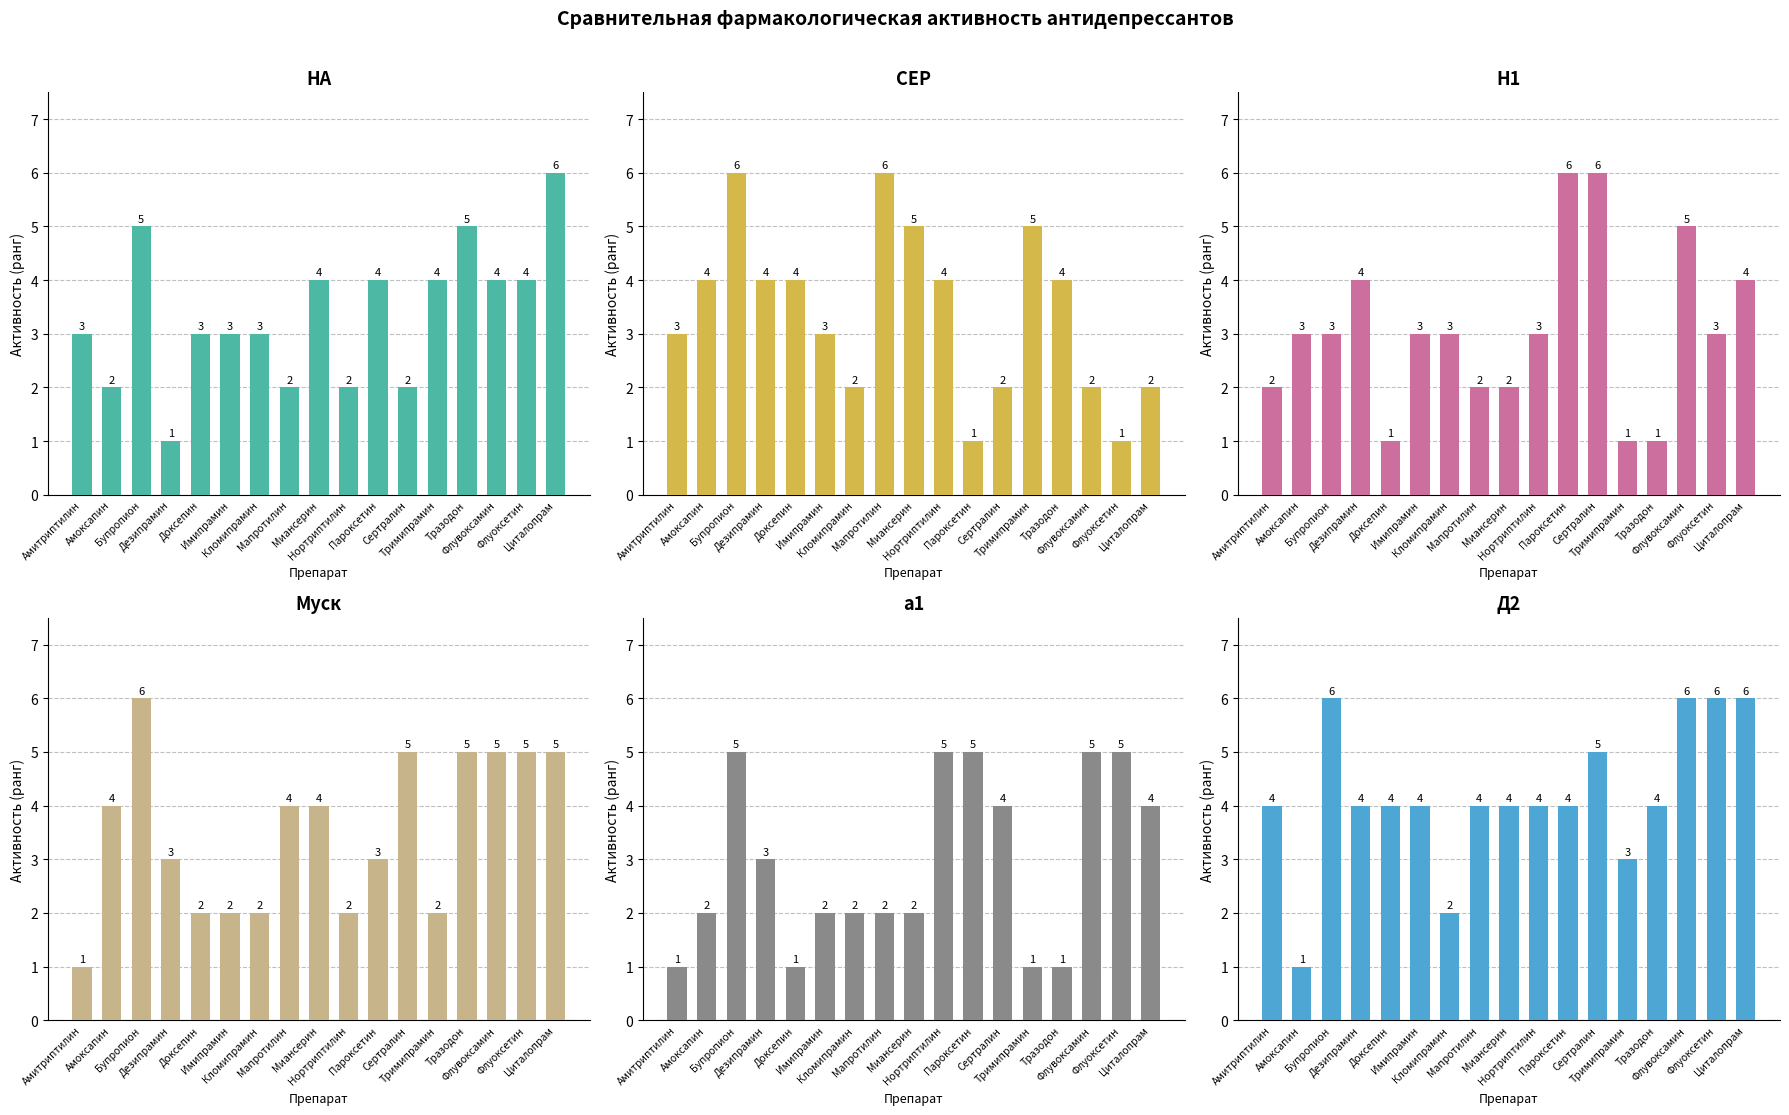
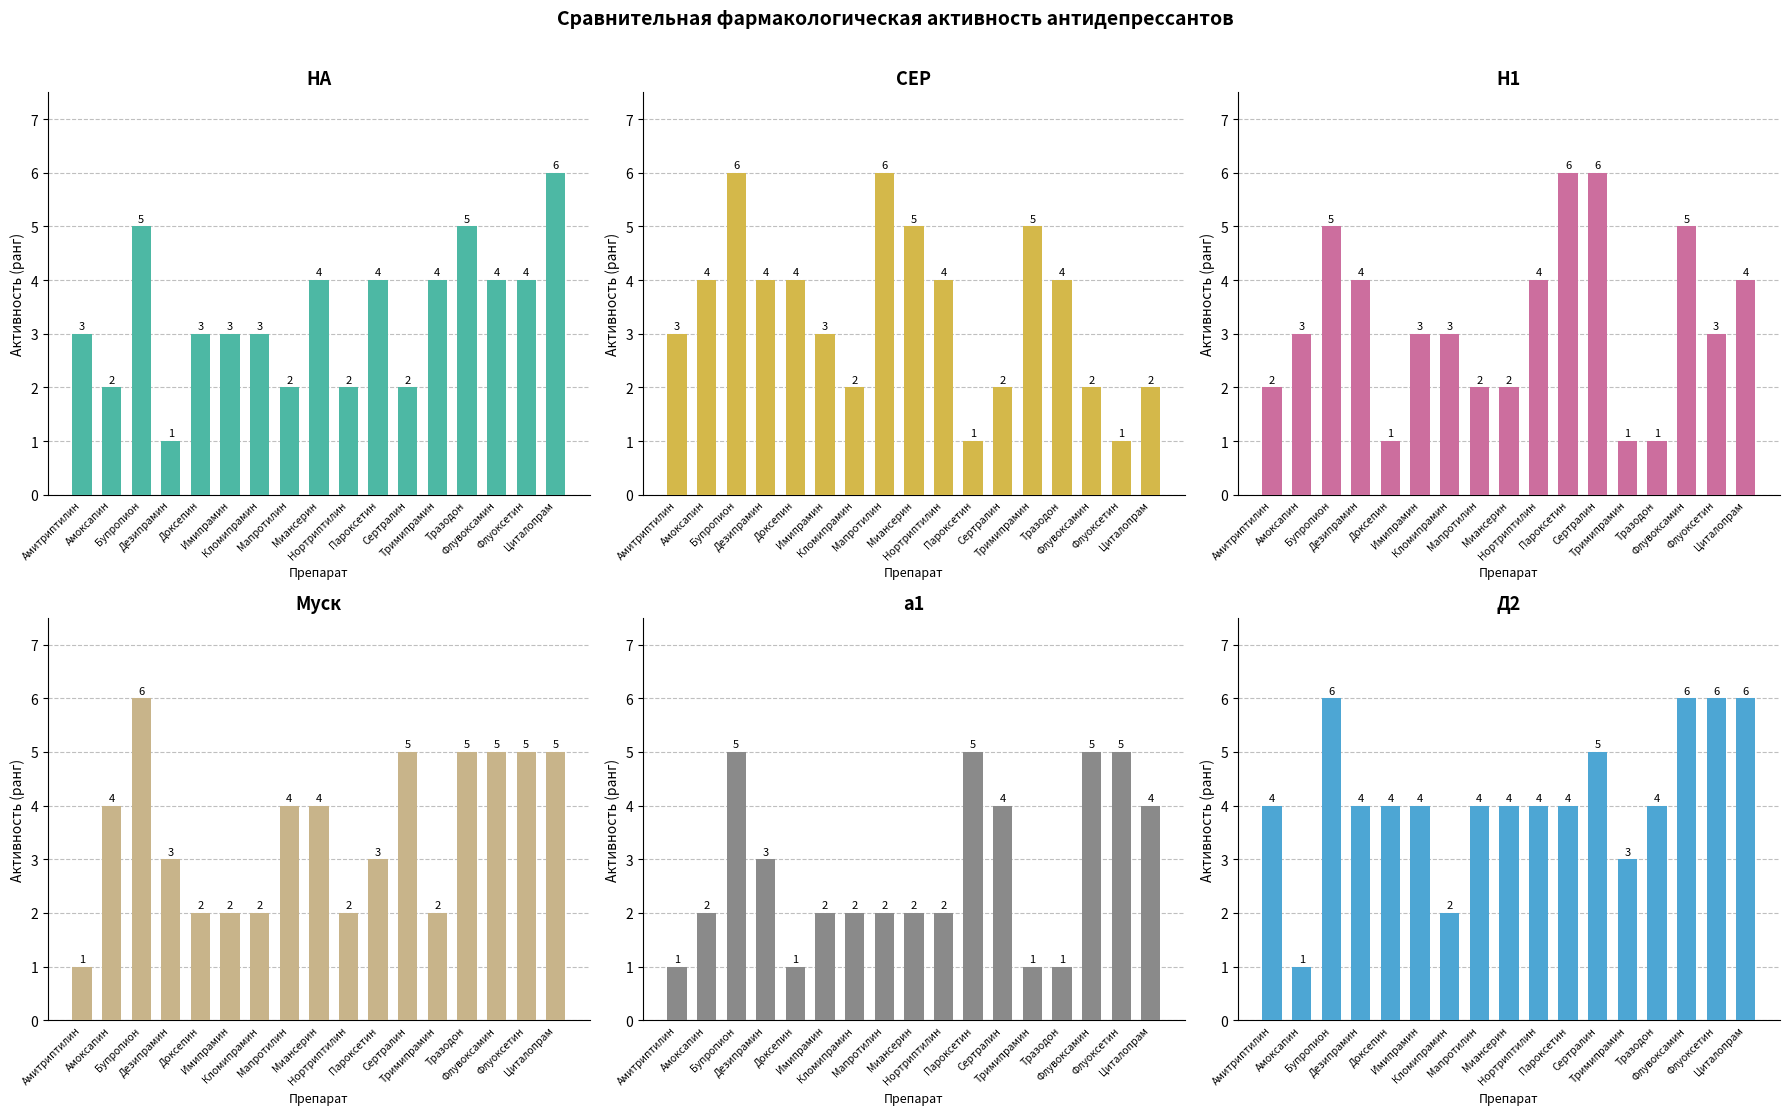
  {
    "НА": {
      "Амитриптилин": 3,
      "Амоксапин": 2,
      "Бупропион": 5,
      "Дезипрамин": 1,
      "Доксепин": 3,
      "Имипрамин": 3,
      "Кломипрамин": 3,
      "Мапротилин": 2,
      "Миансерин": 4,
      "Нортриптилин": 2,
      "Пароксетин": 4,
      "Сертралин": 2,
      "Тримипрамин": 4,
      "Тразодон": 5,
      "Флувоксамин": 4,
      "Флуоксетин": 4,
      "Циталопрам": 6
    },
    "СЕР": {
      "Амитриптилин": 3,
      "Амоксапин": 4,
      "Бупропион": 6,
      "Дезипрамин": 4,
      "Доксепин": 4,
      "Имипрамин": 3,
      "Кломипрамин": 2,
      "Мапротилин": 6,
      "Миансерин": 5,
      "Нортриптилин": 4,
      "Пароксетин": 1,
      "Сертралин": 2,
      "Тримипрамин": 5,
      "Тразодон": 4,
      "Флувоксамин": 2,
      "Флуоксетин": 1,
      "Циталопрам": 2
    },
    "Н1": {
      "Амитриптилин": 2,
      "Амоксапин": 3,
-     "Бупропион": 3,
+     "Бупропион": 5,
      "Дезипрамин": 4,
      "Доксепин": 1,
      "Имипрамин": 3,
      "Кломипрамин": 3,
      "Мапротилин": 2,
      "Миансерин": 2,
-     "Нортриптилин": 3,
+     "Нортриптилин": 4,
      "Пароксетин": 6,
      "Сертралин": 6,
      "Тримипрамин": 1,
      "Тразодон": 1,
      "Флувоксамин": 5,
      "Флуоксетин": 3,
      "Циталопрам": 4
    },
    "Муск": {
      "Амитриптилин": 1,
      "Амоксапин": 4,
      "Бупропион": 6,
      "Дезипрамин": 3,
      "Доксепин": 2,
      "Имипрамин": 2,
      "Кломипрамин": 2,
      "Мапротилин": 4,
      "Миансерин": 4,
      "Нортриптилин": 2,
      "Пароксетин": 3,
      "Сертралин": 5,
      "Тримипрамин": 2,
      "Тразодон": 5,
      "Флувоксамин": 5,
      "Флуоксетин": 5,
      "Циталопрам": 5
    },
    "а1": {
      "Амитриптилин": 1,
      "Амоксапин": 2,
      "Бупропион": 5,
      "Дезипрамин": 3,
      "Доксепин": 1,
      "Имипрамин": 2,
      "Кломипрамин": 2,
      "Мапротилин": 2,
      "Миансерин": 2,
-     "Нортриптилин": 5,
+     "Нортриптилин": 2,
      "Пароксетин": 5,
      "Сертралин": 4,
      "Тримипрамин": 1,
      "Тразодон": 1,
      "Флувоксамин": 5,
      "Флуоксетин": 5,
      "Циталопрам": 4
    },
    "Д2": {
      "Амитриптилин": 4,
      "Амоксапин": 1,
      "Бупропион": 6,
      "Дезипрамин": 4,
      "Доксепин": 4,
      "Имипрамин": 4,
      "Кломипрамин": 2,
      "Мапротилин": 4,
      "Миансерин": 4,
      "Нортриптилин": 4,
      "Пароксетин": 4,
      "Сертралин": 5,
      "Тримипрамин": 3,
      "Тразодон": 4,
      "Флувоксамин": 6,
      "Флуоксетин": 6,
      "Циталопрам": 6
    }
  }
